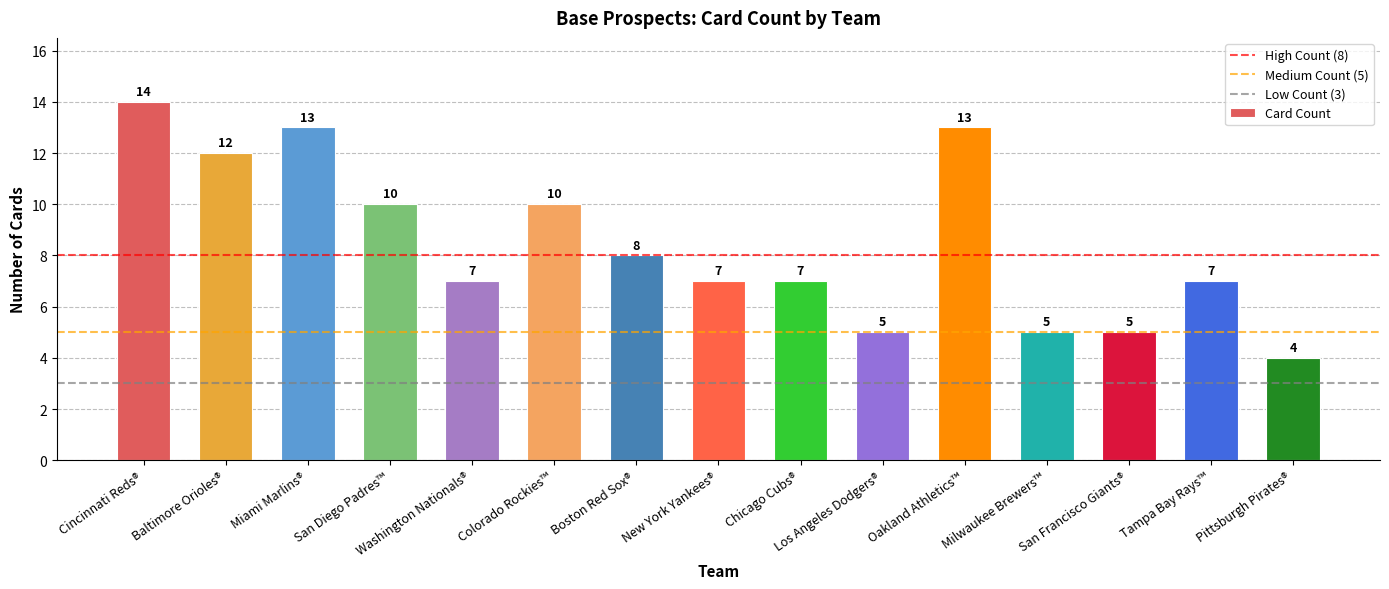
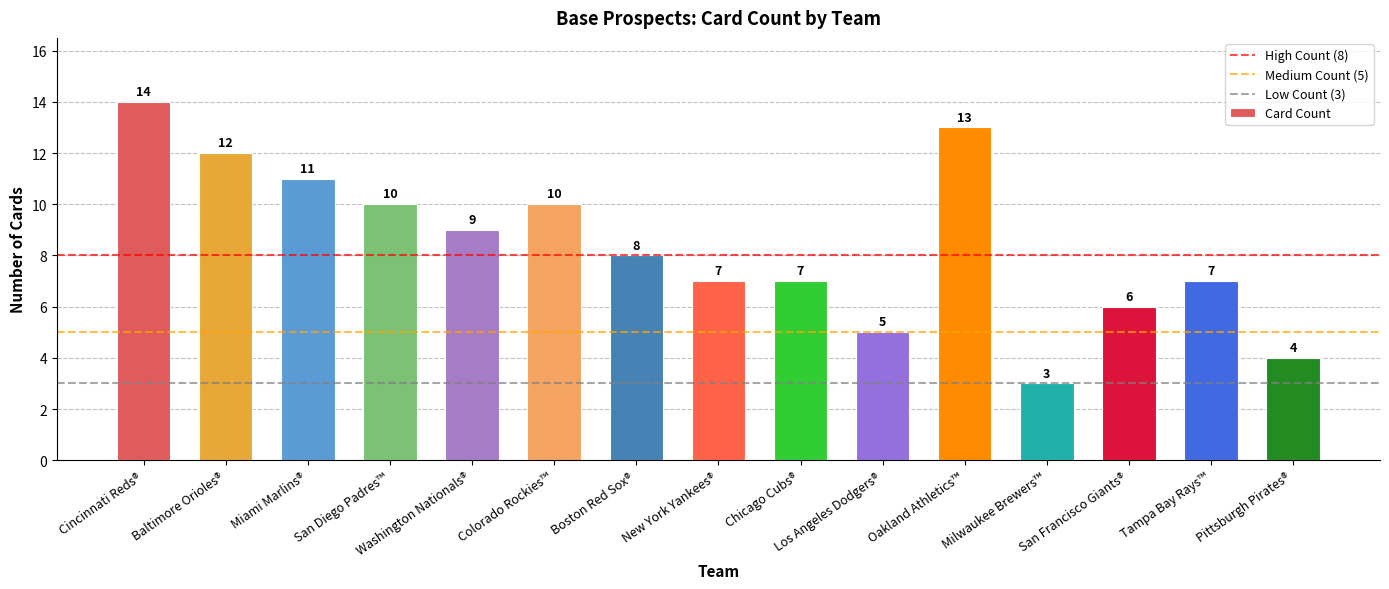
  {
    "Cincinnati Reds®": 14,
    "Baltimore Orioles®": 12,
-   "Miami Marlins®": 13,
+   "Miami Marlins®": 11,
    "San Diego Padres™": 10,
-   "Washington Nationals®": 7,
+   "Washington Nationals®": 9,
    "Colorado Rockies™": 10,
    "Boston Red Sox®": 8,
    "New York Yankees®": 7,
    "Chicago Cubs®": 7,
    "Los Angeles Dodgers®": 5,
    "Oakland Athletics™": 13,
-   "Milwaukee Brewers™": 5,
-   "San Francisco Giants®": 5,
+   "Milwaukee Brewers™": 3,
+   "San Francisco Giants®": 6,
    "Tampa Bay Rays™": 7,
    "Pittsburgh Pirates®": 4
  }
